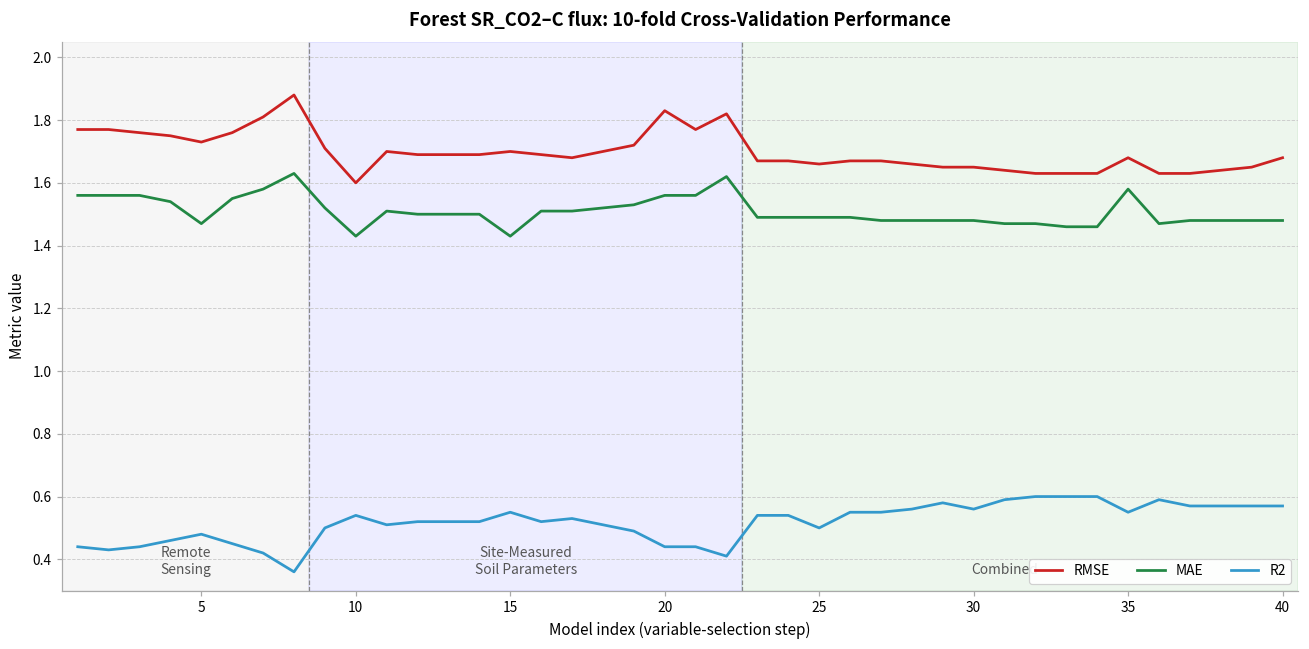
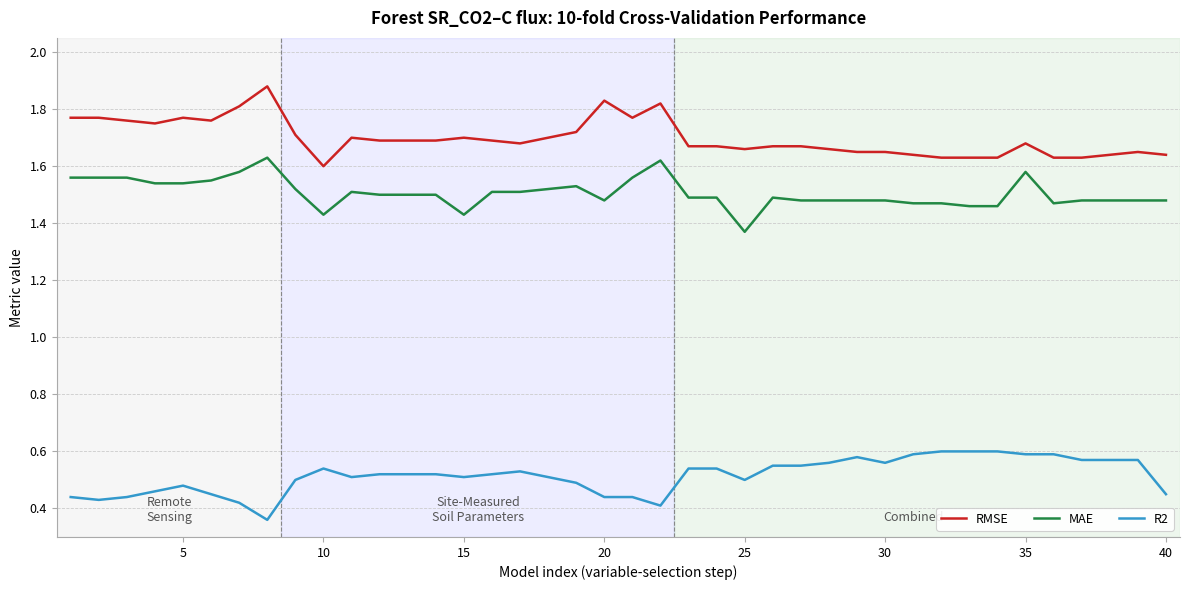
  {
    "RMSE": {
-     "5": 1.73,
+     "5": 1.77,
      "10": 1.60,
      "15": 1.70,
      "20": 1.83,
      "25": 1.66,
      "30": 1.65,
      "35": 1.68,
-     "40": 1.68
+     "40": 1.64
    },
    "MAE": {
-     "5": 1.47,
+     "5": 1.54,
      "10": 1.43,
      "15": 1.43,
-     "20": 1.56,
-     "25": 1.49,
+     "20": 1.48,
+     "25": 1.37,
      "30": 1.48,
      "35": 1.58,
      "40": 1.48
    },
    "R2": {
      "5": 0.48,
      "10": 0.54,
-     "15": 0.55,
+     "15": 0.51,
      "20": 0.44,
      "25": 0.50,
      "30": 0.56,
-     "35": 0.55,
-     "40": 0.57
+     "35": 0.59,
+     "40": 0.45
    }
  }
